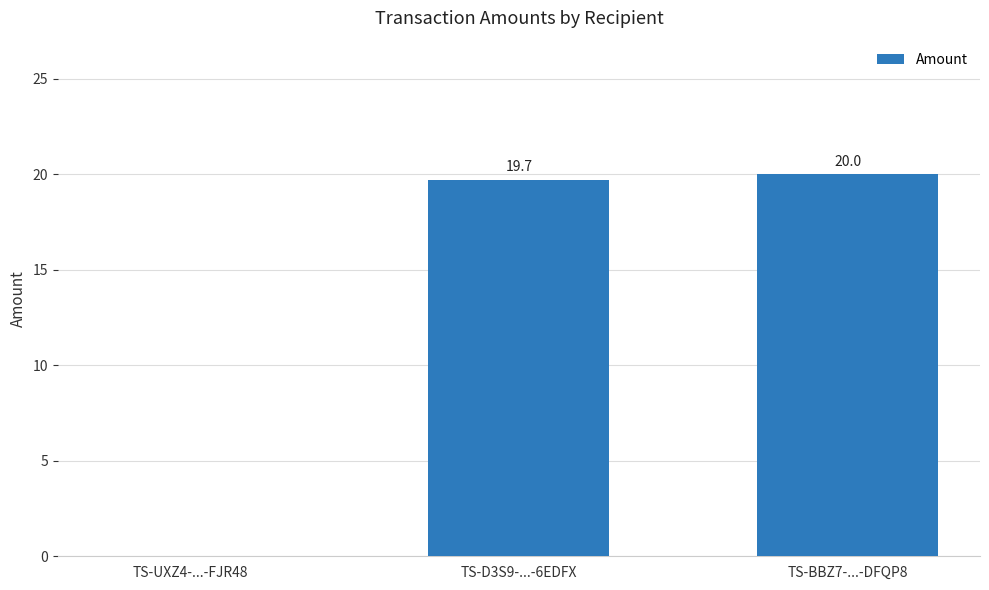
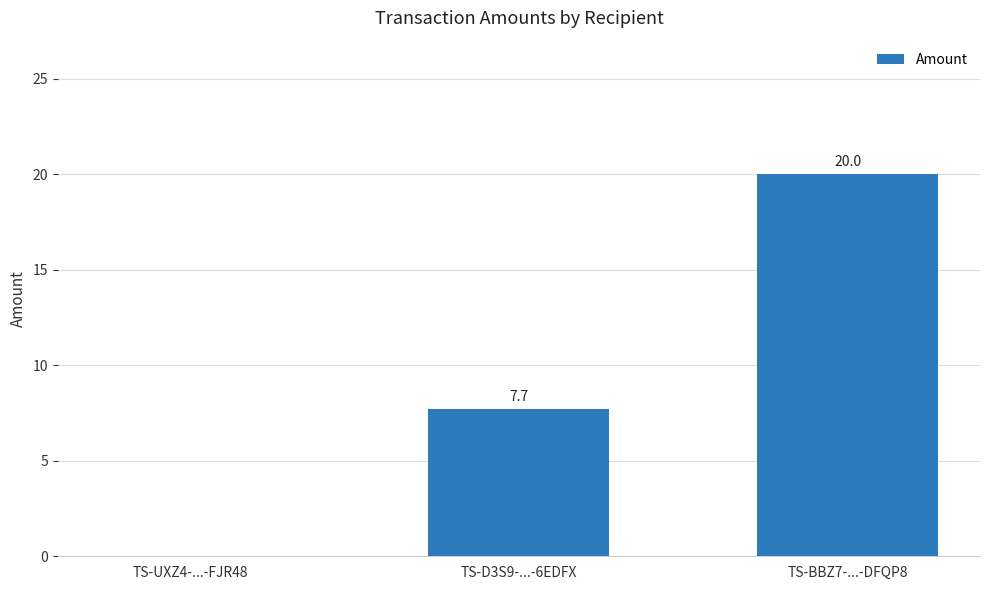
  {
-   "TS-D3S9-...-6EDFX": 19.7,
+   "TS-D3S9-...-6EDFX": 7.7,
    "TS-BBZ7-...-DFQP8": 20.0
  }
